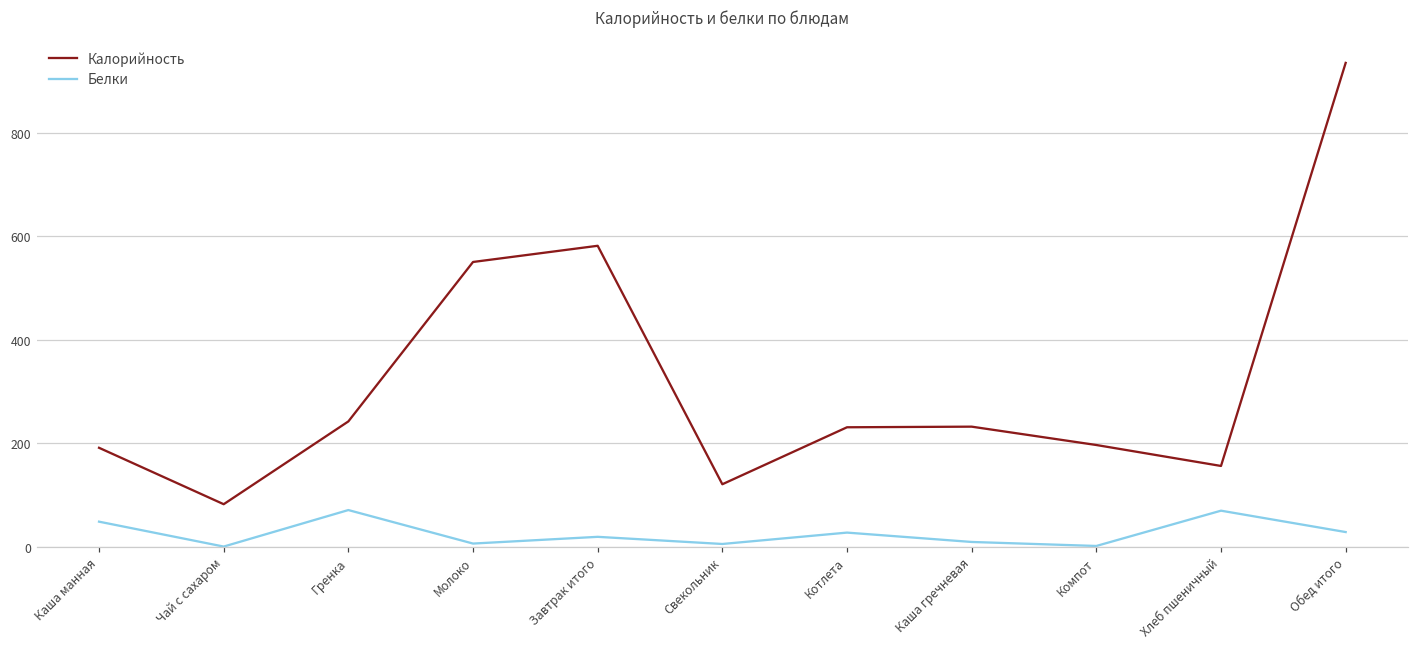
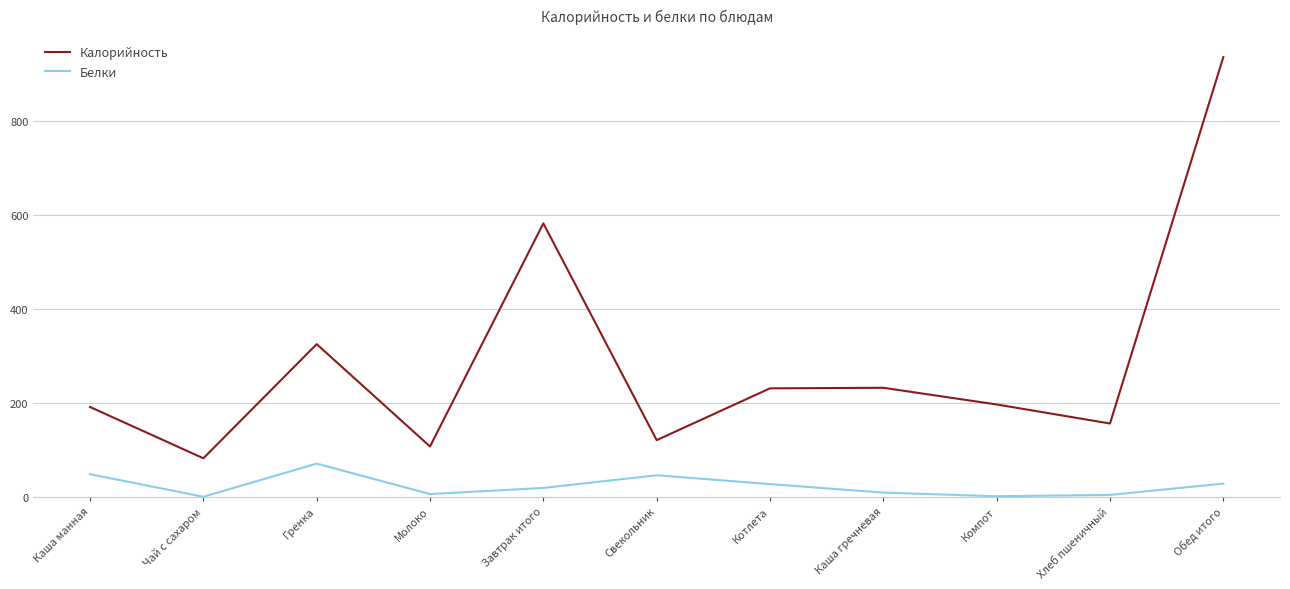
  {
    "Калорийность": {
      "Каша манная": 190,
      "Чай с сахаром": 80,
-     "Гренка": 240,
-     "Молоко": 550,
+     "Гренка": 320,
+     "Молоко": 110,
      "Завтрак итого": 580,
      "Свекольник": 120,
      "Котлета": 230,
      "Каша гречневая": 230,
      "Компот": 200,
      "Хлеб пшеничный": 160,
      "Обед итого": 940
    },
    "Белки": {
      "Каша манная": 50,
      "Чай с сахаром": 0,
      "Гренка": 70,
      "Молоко": 10,
      "Завтрак итого": 20,
-     "Свекольник": 10,
+     "Свекольник": 50,
      "Котлета": 30,
      "Каша гречневая": 10,
      "Компот": 0,
-     "Хлеб пшеничный": 70,
+     "Хлеб пшеничный": 0,
      "Обед итого": 30
    }
  }
